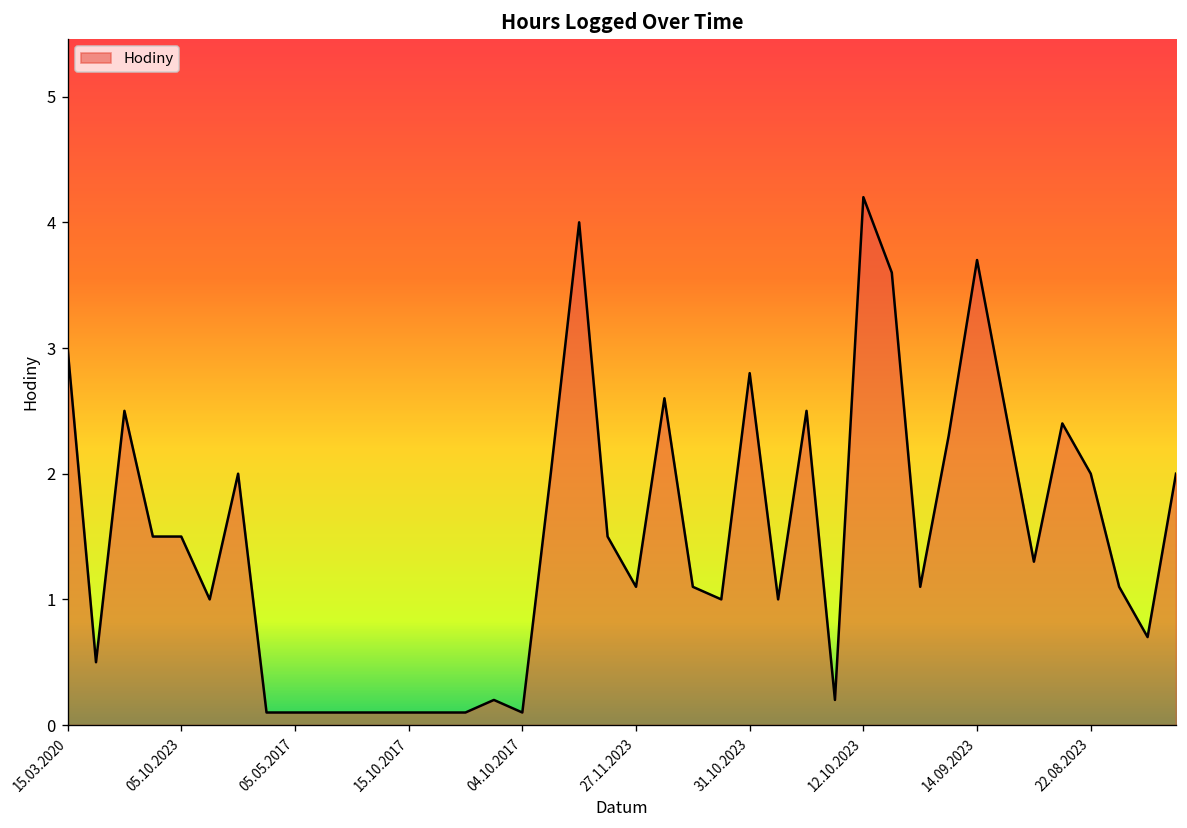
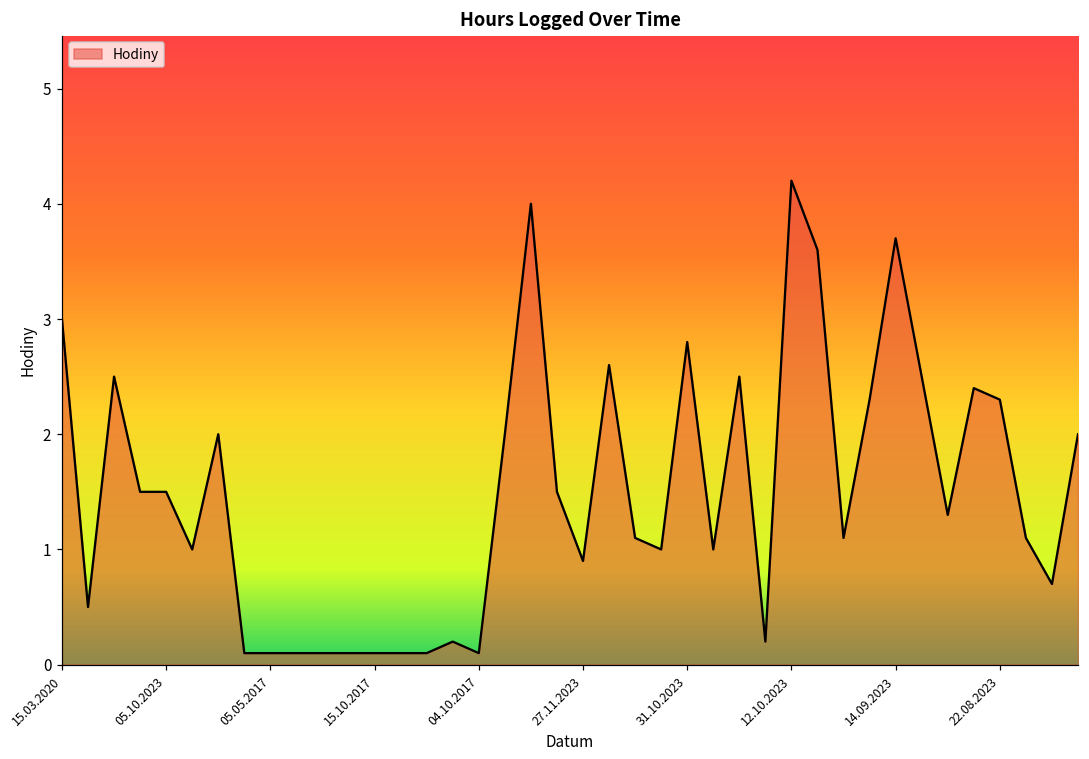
  {
    "15.03.2020": 3.0,
    "05.05.2017": 0.1,
    "15.10.2017": 0.1,
    "04.10.2017": 0.1,
-   "27.11.2023": 1.1,
+   "27.11.2023": 0.9,
    "12.10.2023": 4.2,
    "14.09.2023": 3.7,
-   "22.08.2023": 2.0
+   "22.08.2023": 2.3
  }
